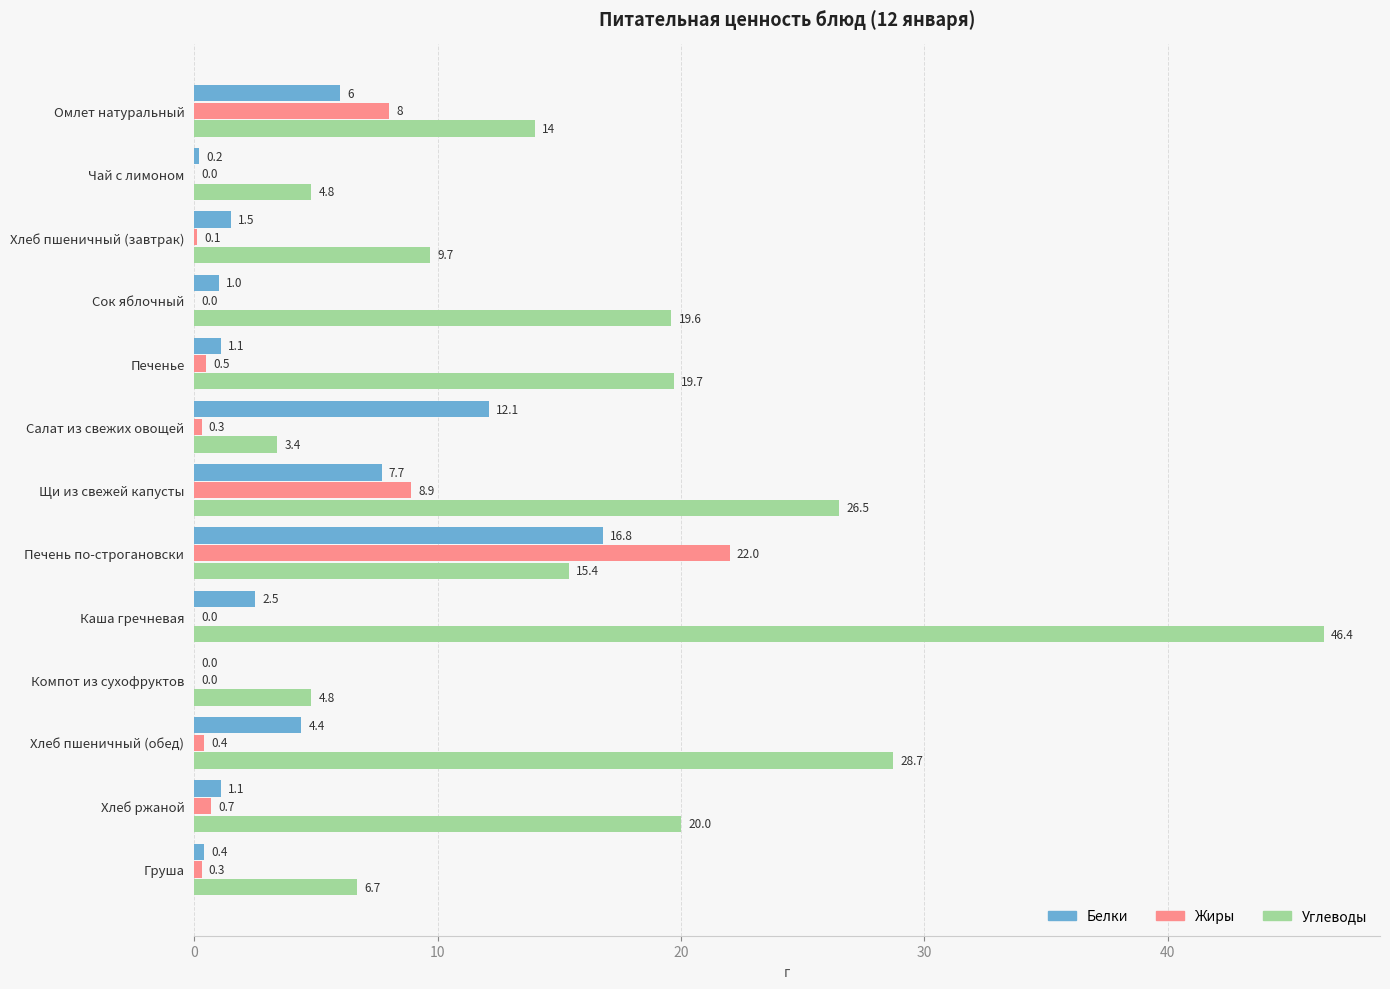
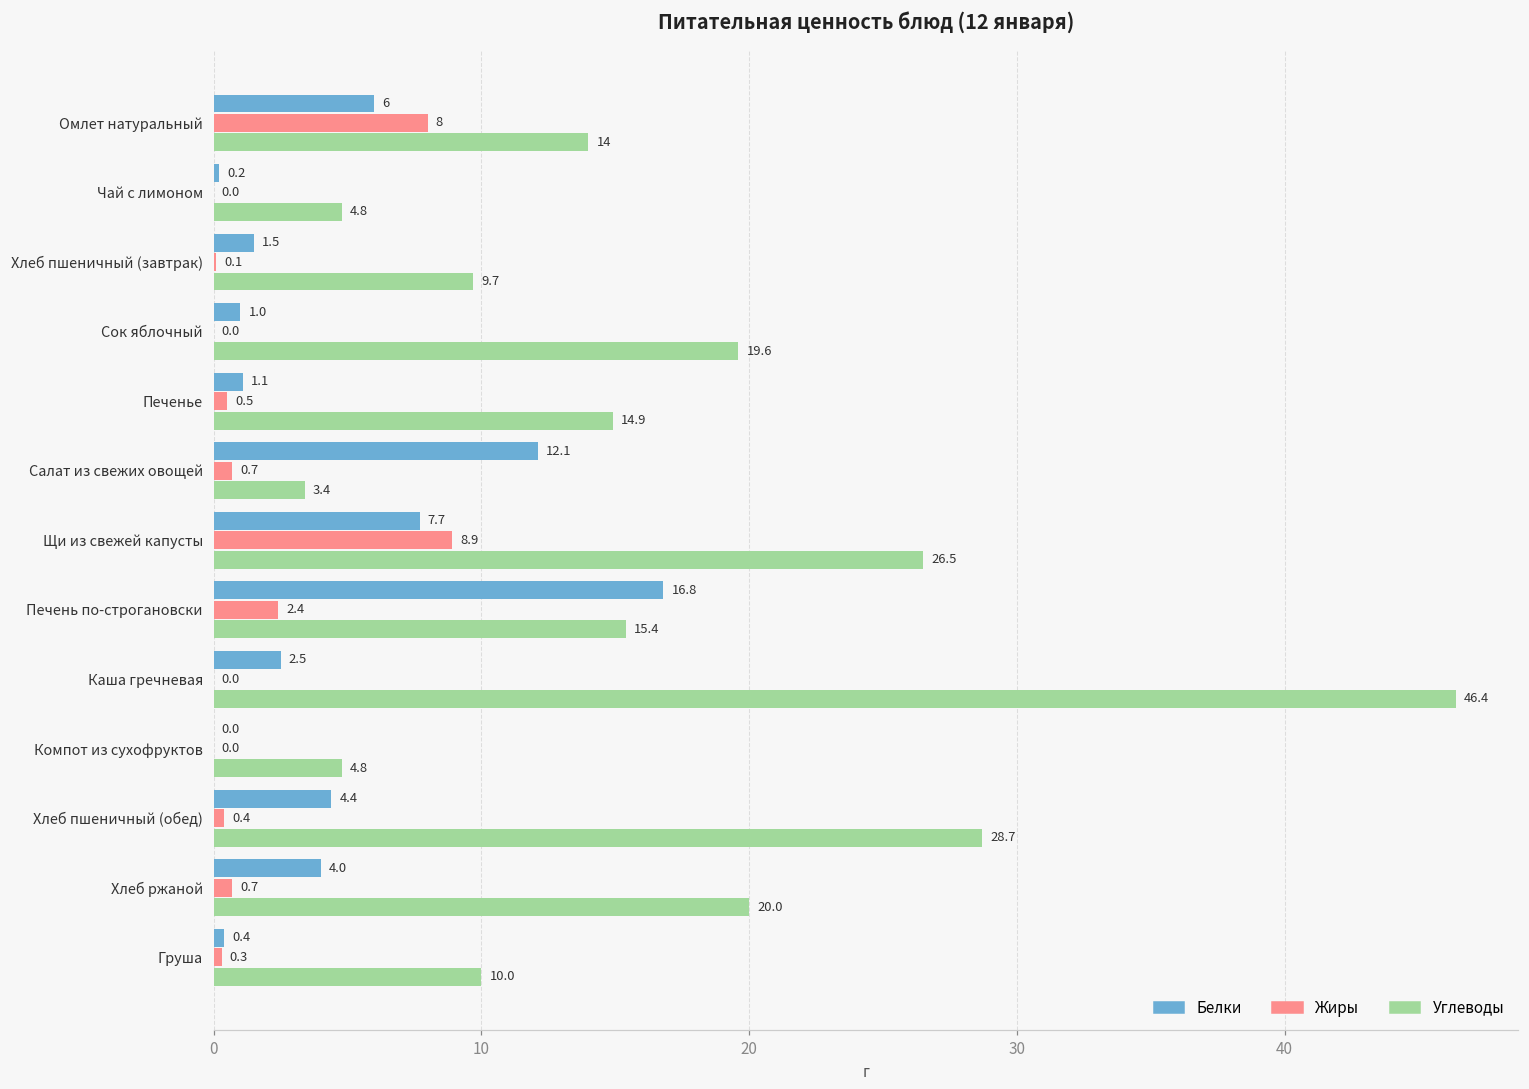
  {
    "Белки": {
      "Омлет натуральный": 6,
      "Чай с лимоном": 0.2,
      "Хлеб пшеничный (завтрак)": 1.5,
      "Сок яблочный": 1.0,
      "Печенье": 1.1,
      "Салат из свежих овощей": 12.1,
      "Щи из свежей капусты": 7.7,
      "Печень по-строгановски": 16.8,
      "Каша гречневая": 2.5,
      "Компот из сухофруктов": 0.0,
      "Хлеб пшеничный (обед)": 4.4,
-     "Хлеб ржаной": 1.1,
+     "Хлеб ржаной": 4.0,
      "Груша": 0.4
    },
    "Жиры": {
      "Омлет натуральный": 8,
      "Чай с лимоном": 0.0,
      "Хлеб пшеничный (завтрак)": 0.1,
      "Сок яблочный": 0.0,
      "Печенье": 0.5,
-     "Салат из свежих овощей": 0.3,
+     "Салат из свежих овощей": 0.7,
      "Щи из свежей капусты": 8.9,
-     "Печень по-строгановски": 22.0,
+     "Печень по-строгановски": 2.4,
      "Каша гречневая": 0.0,
      "Компот из сухофруктов": 0.0,
      "Хлеб пшеничный (обед)": 0.4,
      "Хлеб ржаной": 0.7,
      "Груша": 0.3
    },
    "Углеводы": {
      "Омлет натуральный": 14,
      "Чай с лимоном": 4.8,
      "Хлеб пшеничный (завтрак)": 9.7,
      "Сок яблочный": 19.6,
-     "Печенье": 19.7,
+     "Печенье": 14.9,
      "Салат из свежих овощей": 3.4,
      "Щи из свежей капусты": 26.5,
      "Печень по-строгановски": 15.4,
      "Каша гречневая": 46.4,
      "Компот из сухофруктов": 4.8,
      "Хлеб пшеничный (обед)": 28.7,
      "Хлеб ржаной": 20.0,
-     "Груша": 6.7
+     "Груша": 10.0
    }
  }
